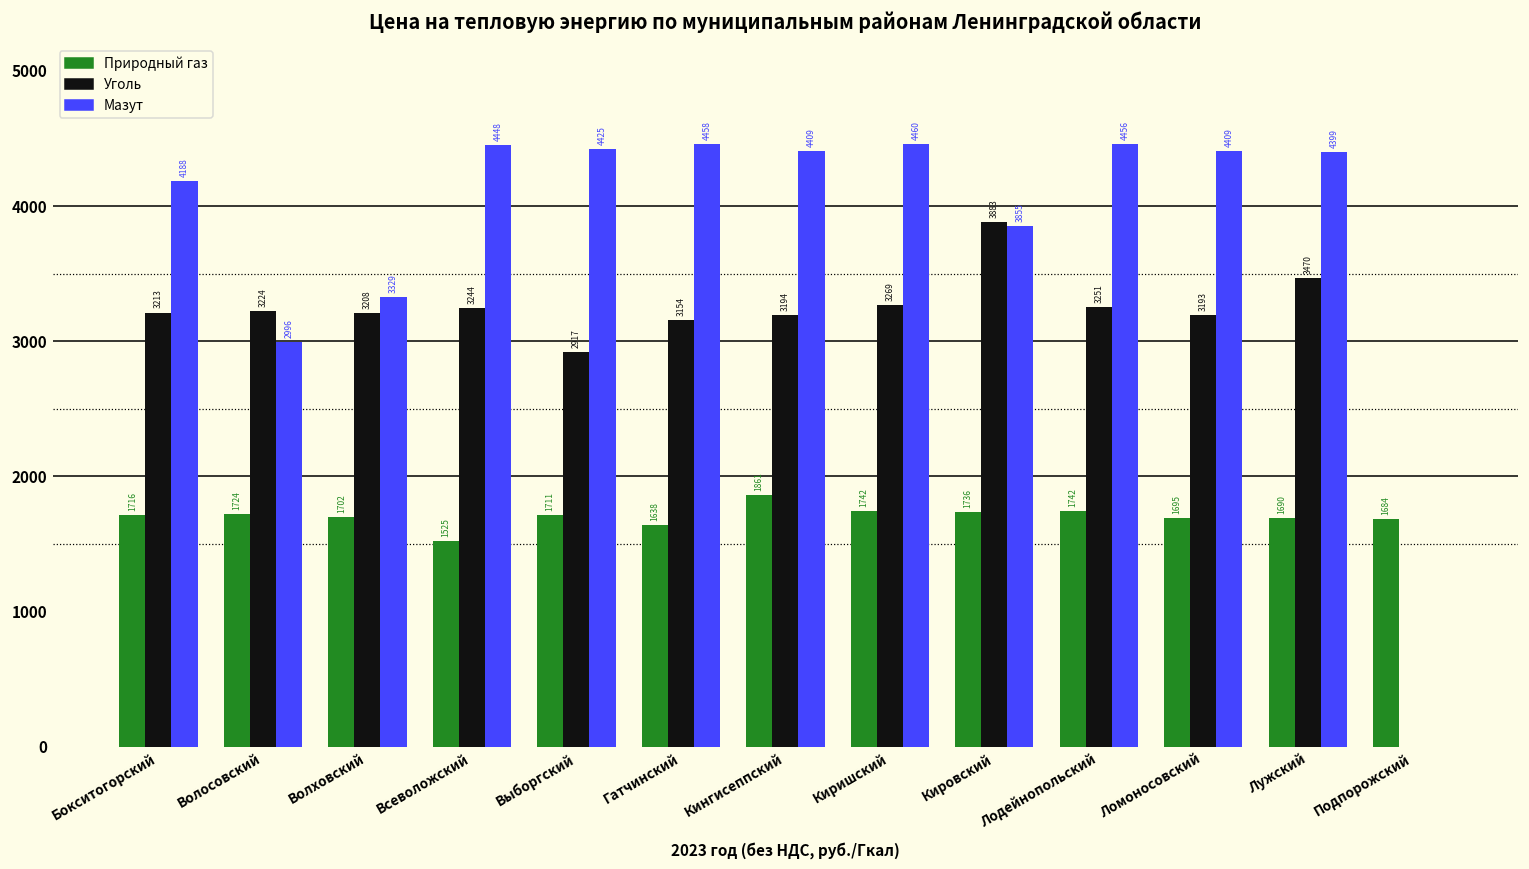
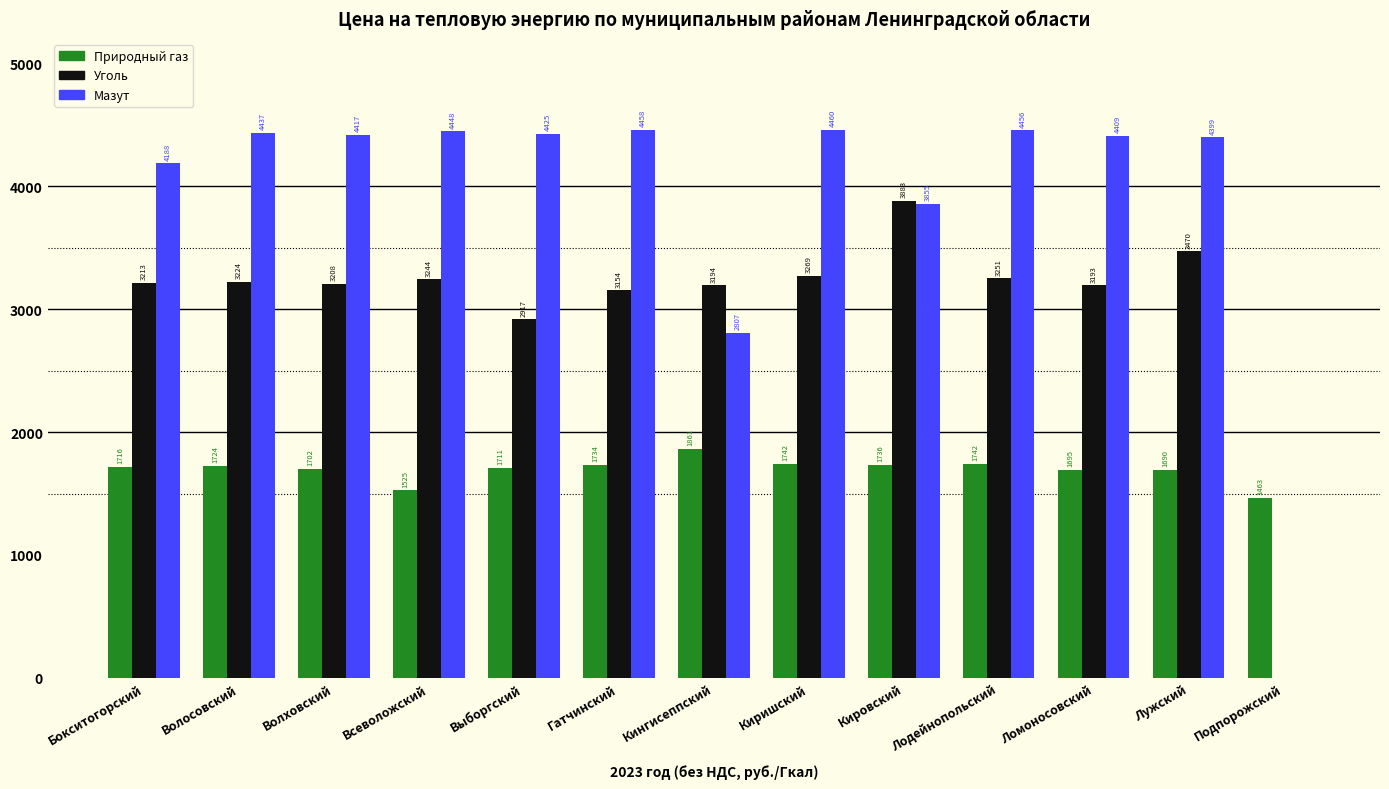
  {
    "Природный газ": {
      "Бокситогорский": 1716,
      "Волосовский": 1724,
      "Волховский": 1702,
      "Всеволожский": 1525,
      "Выборгский": 1711,
-     "Гатчинский": 1638,
+     "Гатчинский": 1734,
      "Кингисеппский": 1861,
      "Киришский": 1742,
      "Кировский": 1736,
      "Лодейнопольский": 1742,
      "Ломоносовский": 1695,
      "Лужский": 1690,
-     "Подпорожский": 1684
+     "Подпорожский": 1463
    },
    "Уголь": {
      "Бокситогорский": 3213,
      "Волосовский": 3224,
      "Волховский": 3208,
      "Всеволожский": 3244,
      "Выборгский": 2917,
      "Гатчинский": 3154,
      "Кингисеппский": 3194,
      "Киришский": 3269,
      "Кировский": 3883,
      "Лодейнопольский": 3251,
      "Ломоносовский": 3193,
      "Лужский": 3470
    },
    "Мазут": {
      "Бокситогорский": 4188,
-     "Волосовский": 2996,
-     "Волховский": 3329,
+     "Волосовский": 4437,
+     "Волховский": 4417,
      "Всеволожский": 4448,
      "Выборгский": 4425,
      "Гатчинский": 4458,
-     "Кингисеппский": 4409,
+     "Кингисеппский": 2807,
      "Киришский": 4460,
      "Кировский": 3855,
      "Лодейнопольский": 4456,
      "Ломоносовский": 4409,
      "Лужский": 4399
    }
  }
